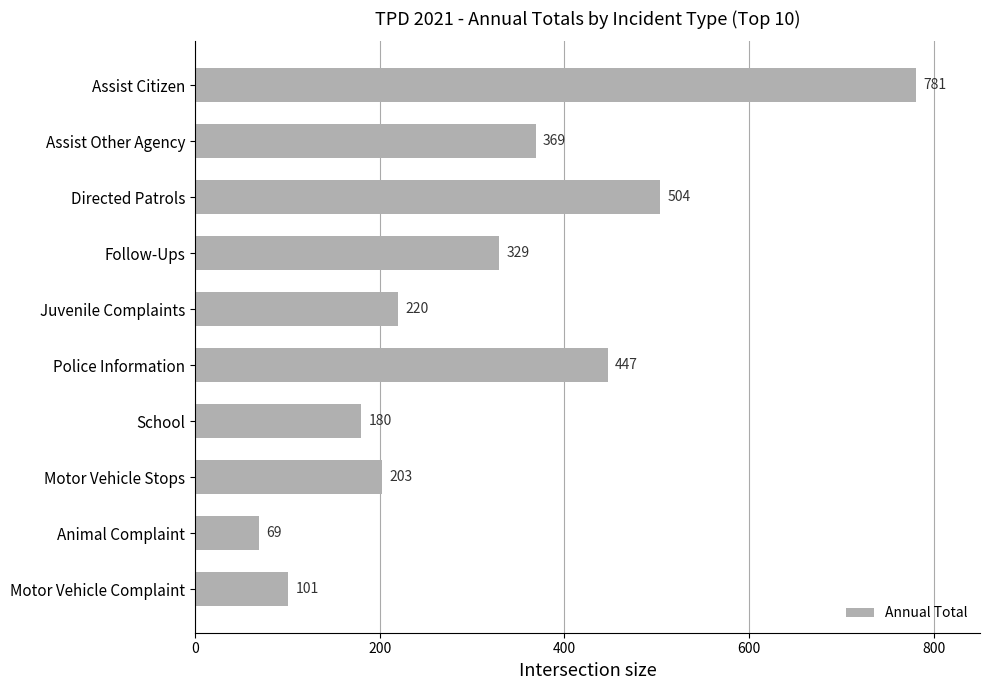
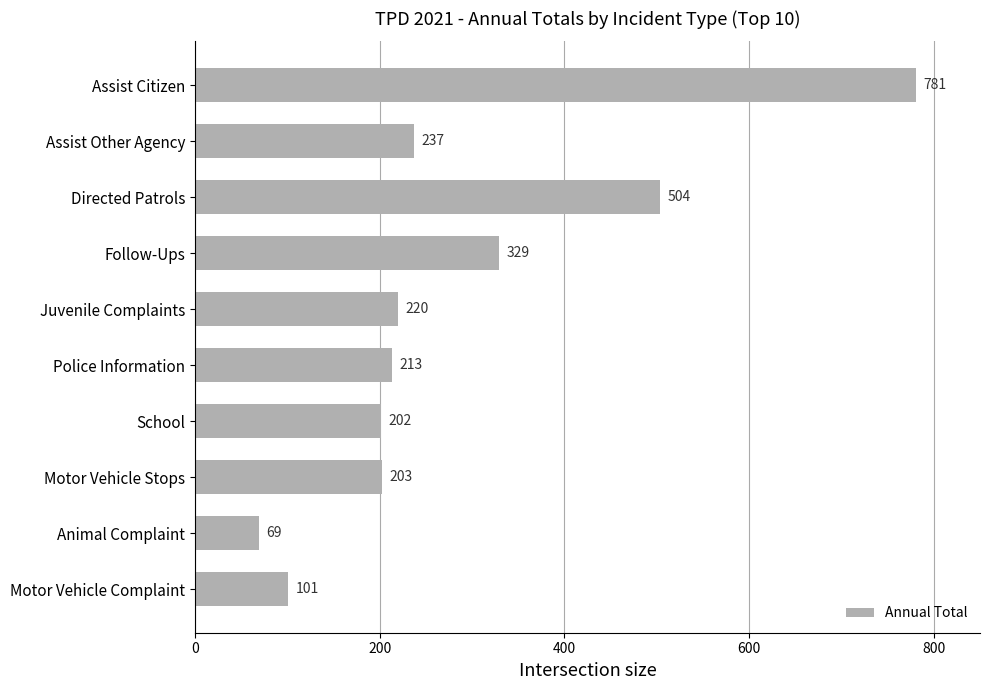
  {
    "Assist Citizen": 781,
-   "Assist Other Agency": 369,
+   "Assist Other Agency": 237,
    "Directed Patrols": 504,
    "Follow-Ups": 329,
    "Juvenile Complaints": 220,
-   "Police Information": 447,
-   "School": 180,
+   "Police Information": 213,
+   "School": 202,
    "Motor Vehicle Stops": 203,
    "Animal Complaint": 69,
    "Motor Vehicle Complaint": 101
  }
